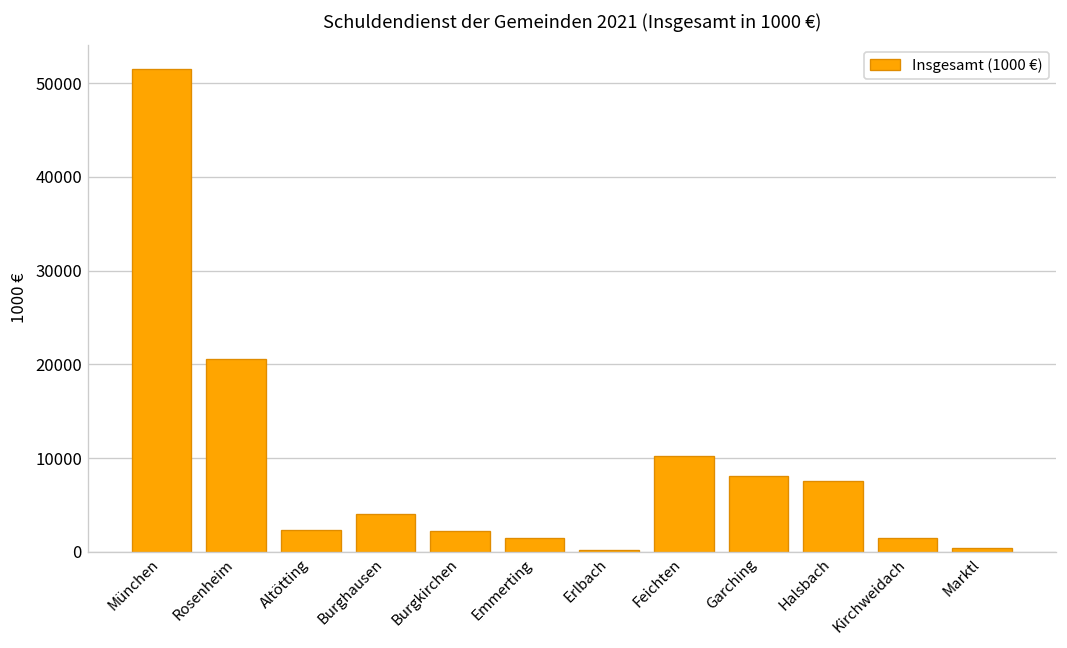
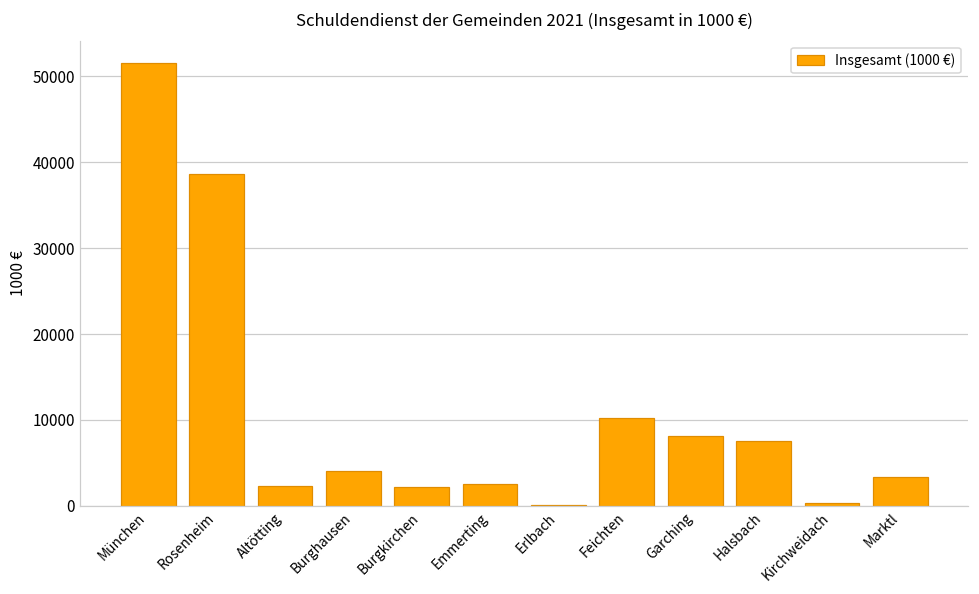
  {
    "München": 52000,
-   "Rosenheim": 21000,
+   "Rosenheim": 39000,
    "Altötting": 2000,
    "Burghausen": 4000,
    "Burgkirchen": 2000,
-   "Emmerting": 2000,
+   "Emmerting": 3000,
    "Feichten": 10000,
    "Garching": 8000,
    "Halsbach": 8000,
-   "Kirchweidach": 2000,
-   "Marktl": 0
+   "Kirchweidach": 0,
+   "Marktl": 3000
  }
